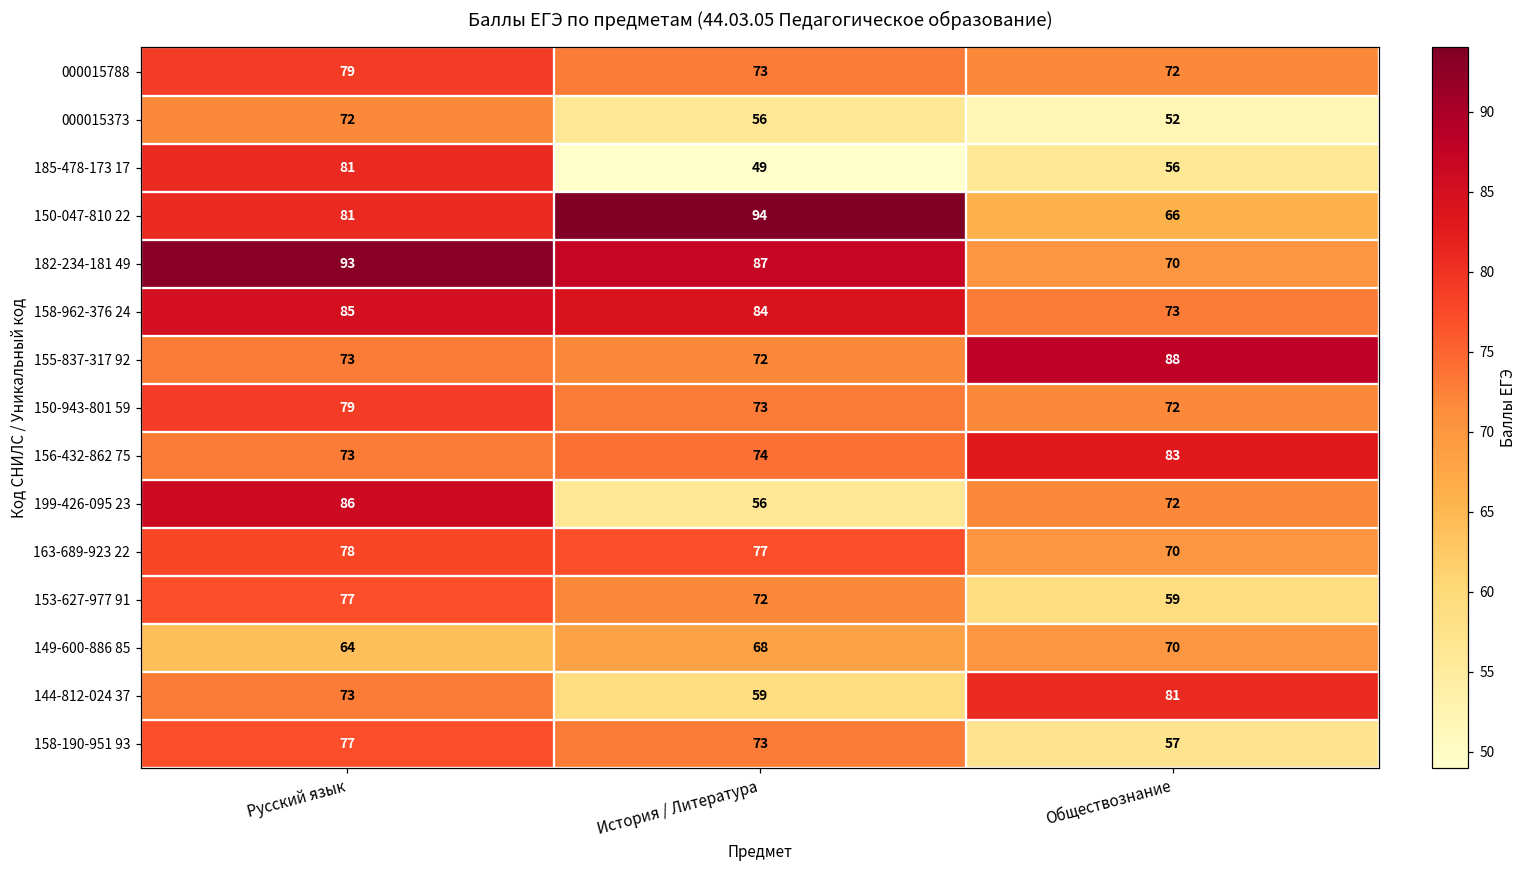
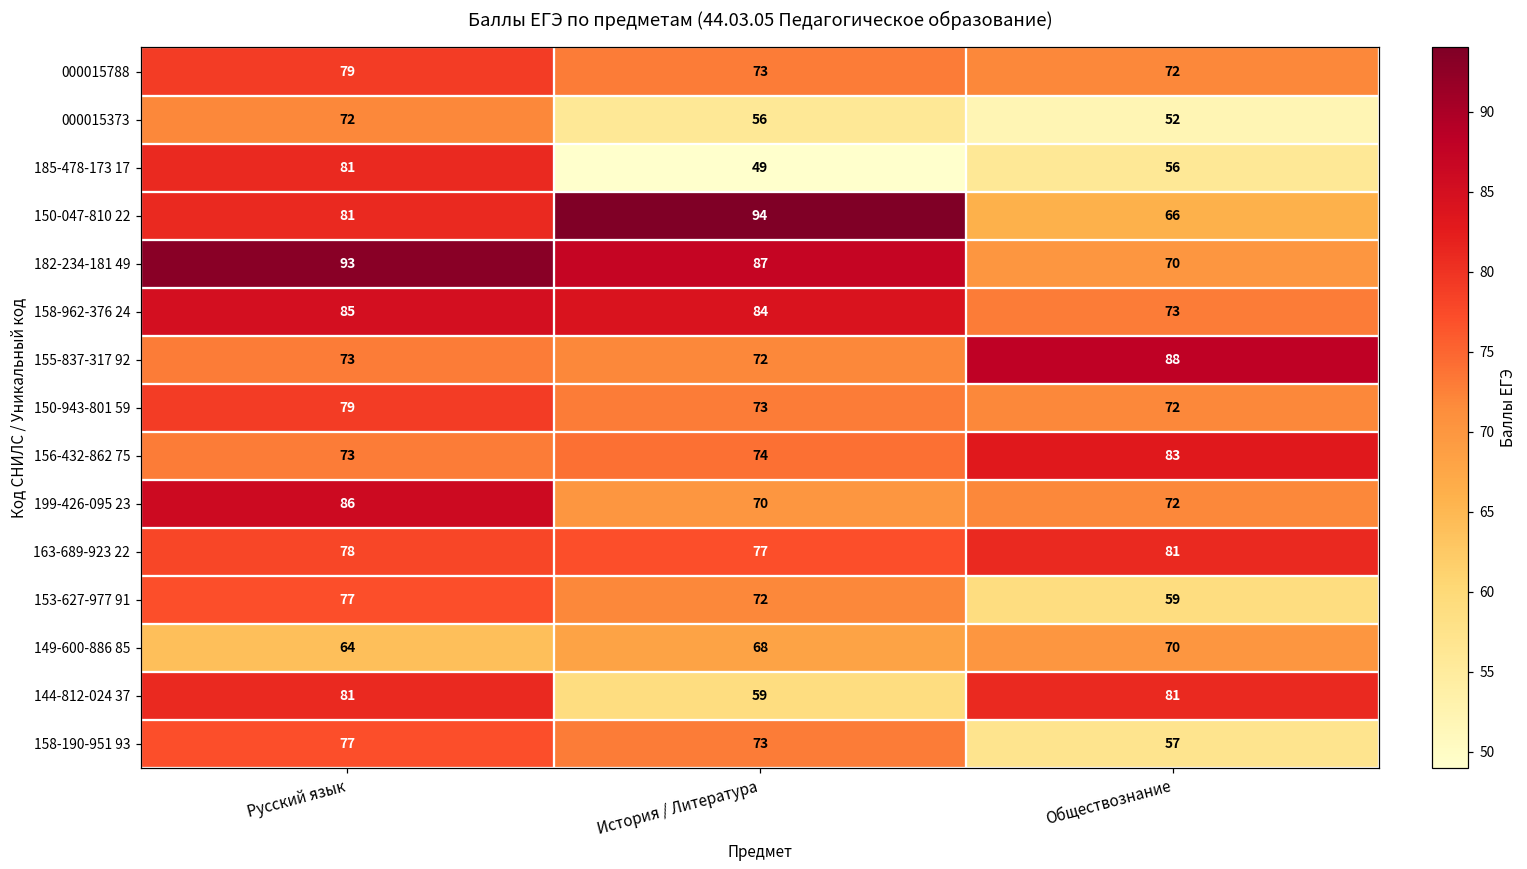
  {
    "000015788": {
      "Русский язык": 79,
      "История / Литература": 73,
      "Обществознание": 72
    },
    "000015373": {
      "Русский язык": 72,
      "История / Литература": 56,
      "Обществознание": 52
    },
    "185-478-173 17": {
      "Русский язык": 81,
      "История / Литература": 49,
      "Обществознание": 56
    },
    "150-047-810 22": {
      "Русский язык": 81,
      "История / Литература": 94,
      "Обществознание": 66
    },
    "182-234-181 49": {
      "Русский язык": 93,
      "История / Литература": 87,
      "Обществознание": 70
    },
    "158-962-376 24": {
      "Русский язык": 85,
      "История / Литература": 84,
      "Обществознание": 73
    },
    "155-837-317 92": {
      "Русский язык": 73,
      "История / Литература": 72,
      "Обществознание": 88
    },
    "150-943-801 59": {
      "Русский язык": 79,
      "История / Литература": 73,
      "Обществознание": 72
    },
    "156-432-862 75": {
      "Русский язык": 73,
      "История / Литература": 74,
      "Обществознание": 83
    },
    "199-426-095 23": {
      "Русский язык": 86,
-     "История / Литература": 56,
+     "История / Литература": 70,
      "Обществознание": 72
    },
    "163-689-923 22": {
      "Русский язык": 78,
      "История / Литература": 77,
-     "Обществознание": 70
+     "Обществознание": 81
    },
    "153-627-977 91": {
      "Русский язык": 77,
      "История / Литература": 72,
      "Обществознание": 59
    },
    "149-600-886 85": {
      "Русский язык": 64,
      "История / Литература": 68,
      "Обществознание": 70
    },
    "144-812-024 37": {
-     "Русский язык": 73,
+     "Русский язык": 81,
      "История / Литература": 59,
      "Обществознание": 81
    },
    "158-190-951 93": {
      "Русский язык": 77,
      "История / Литература": 73,
      "Обществознание": 57
    }
  }
